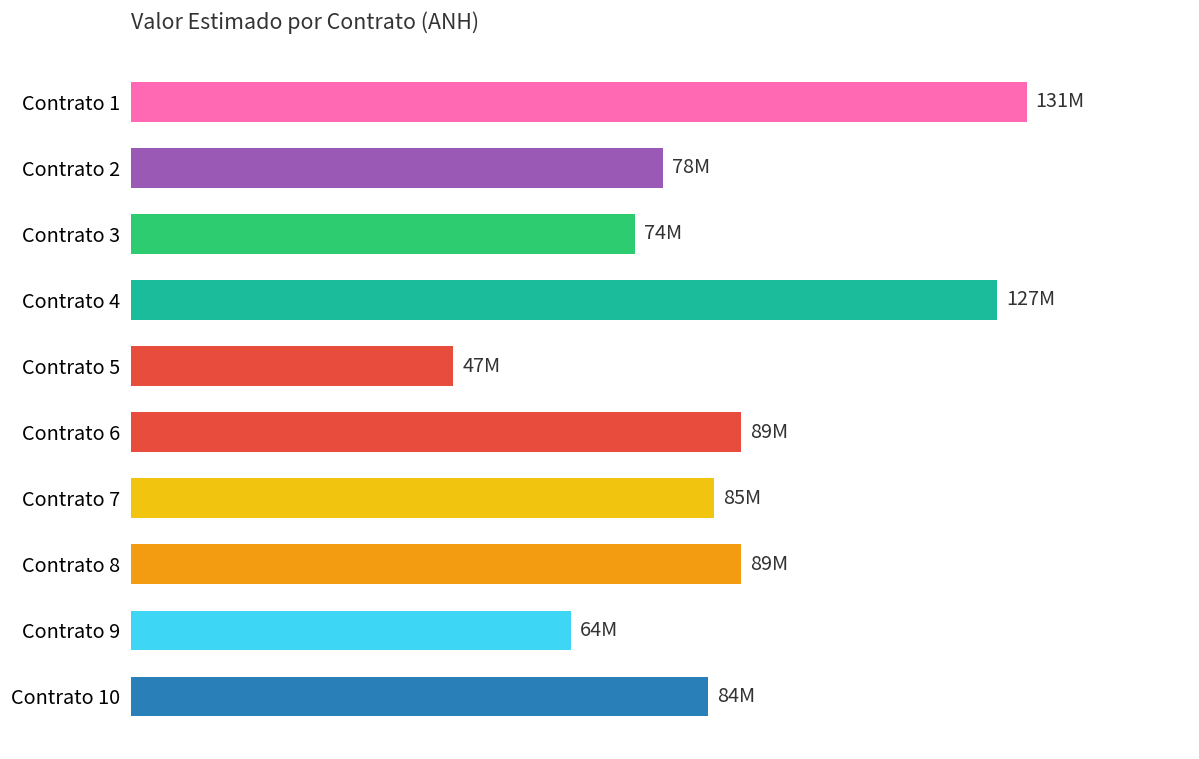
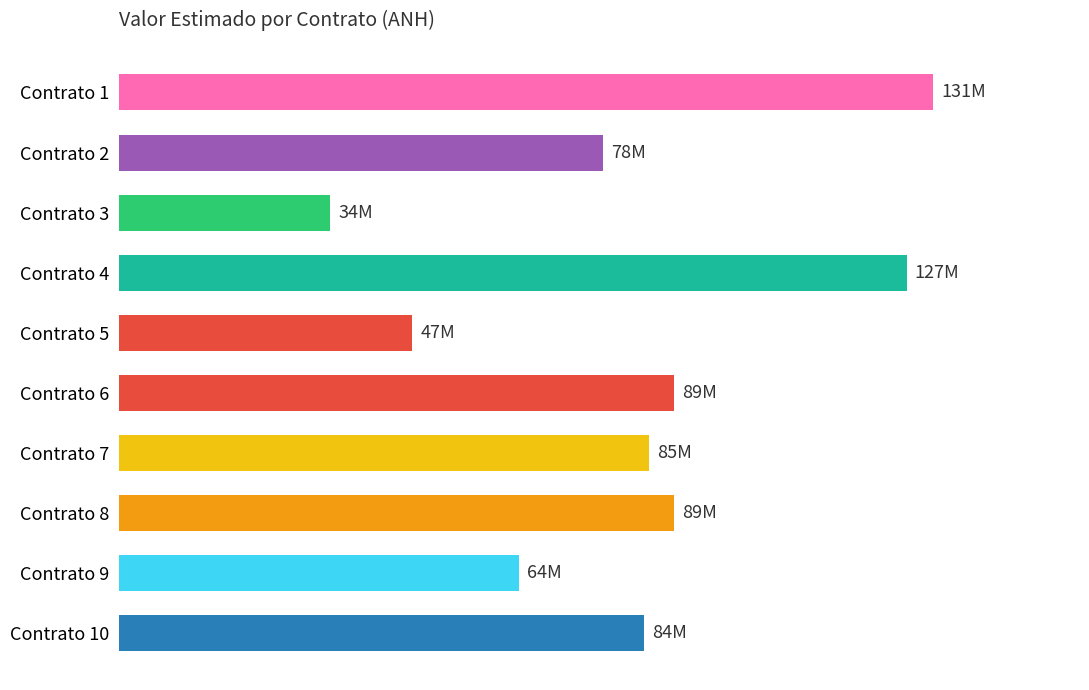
  {
    "Contrato 2": "78M",
-   "Contrato 3": "74M",
+   "Contrato 3": "34M",
    "Contrato 4": "127M",
    "Contrato 5": "47M"
  }
